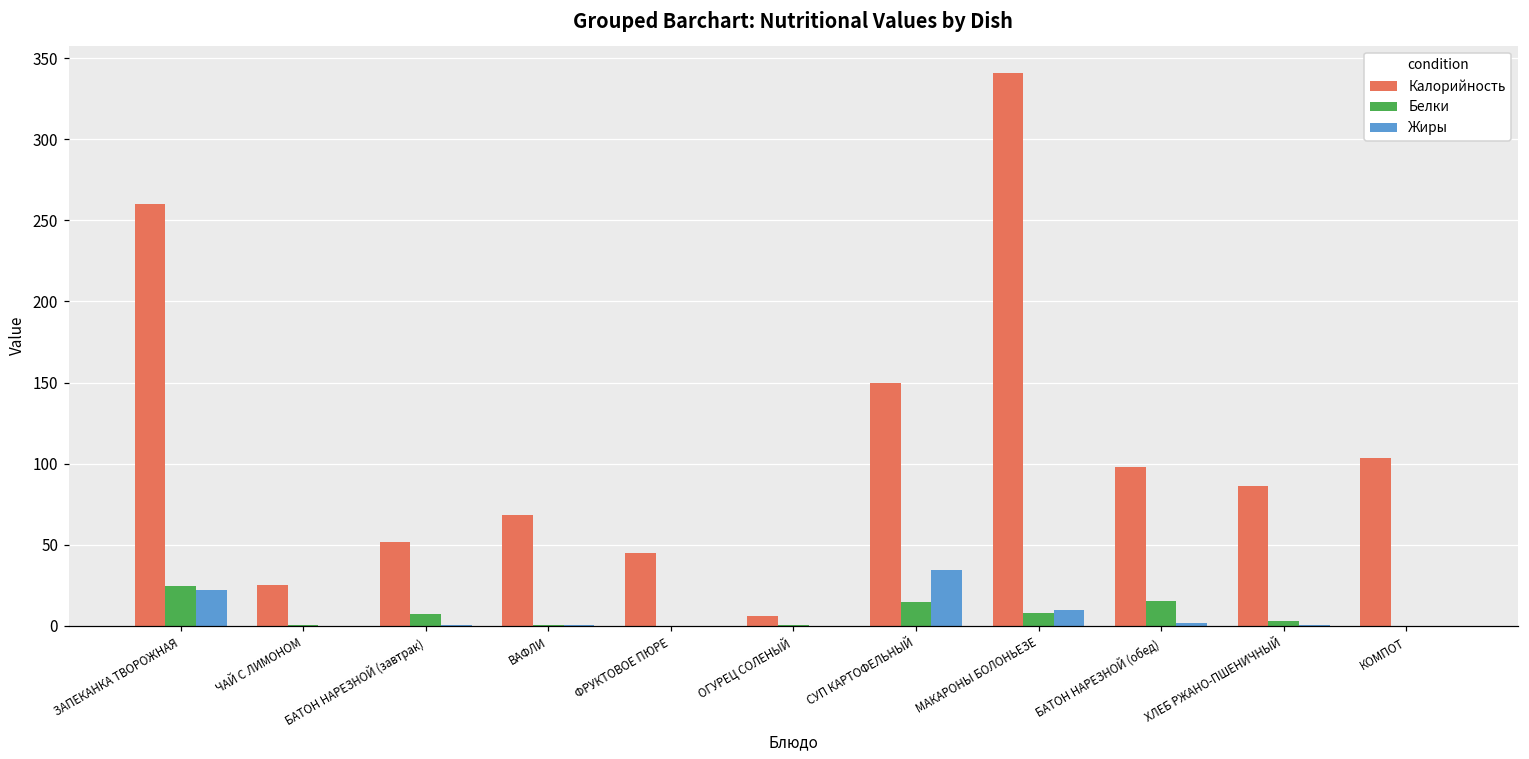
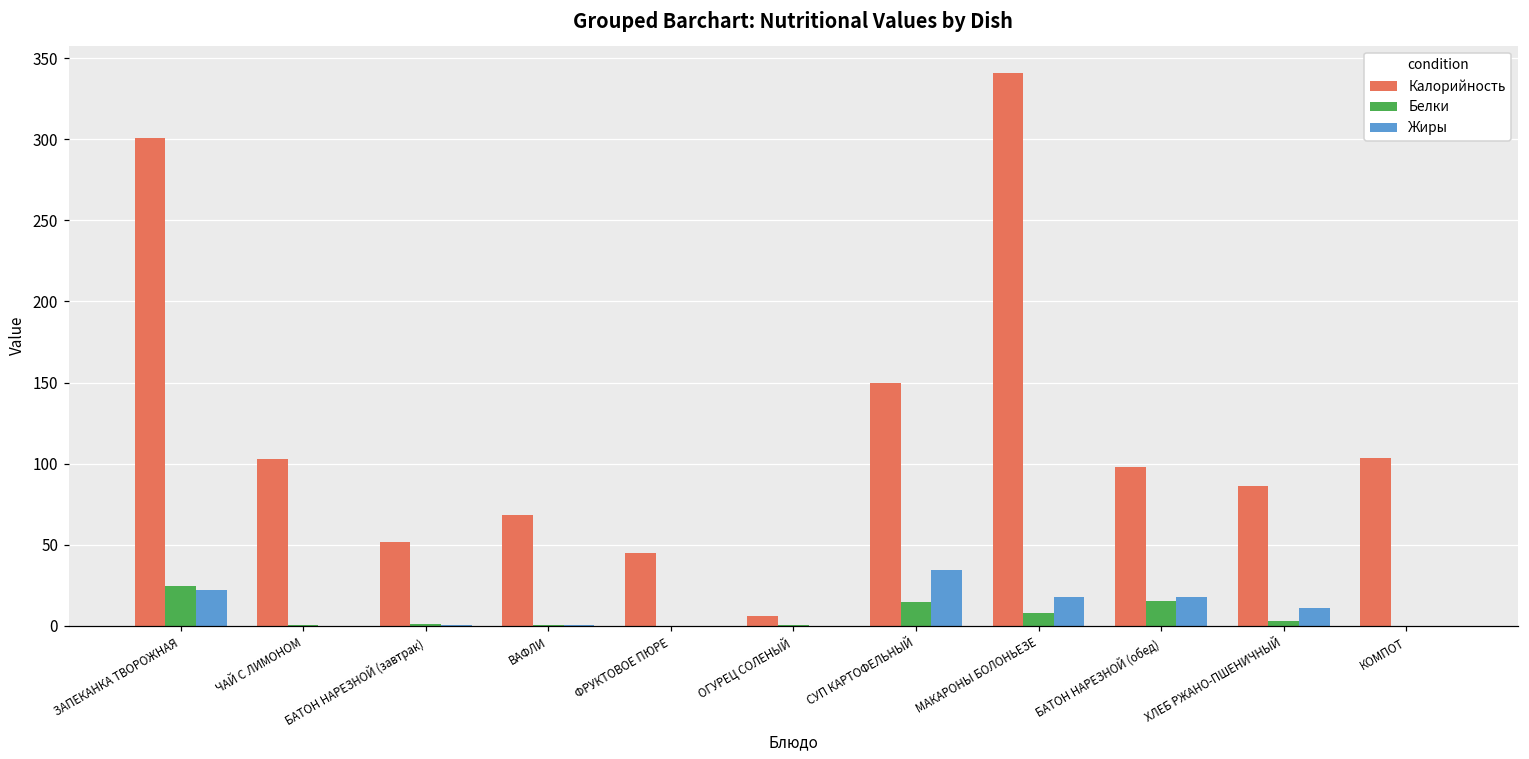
  {
    "Калорийность": {
-     "ЗАПЕКАНКА ТВОРОЖНАЯ": 260,
-     "ЧАЙ С ЛИМОНОМ": 25,
+     "ЗАПЕКАНКА ТВОРОЖНАЯ": 301,
+     "ЧАЙ С ЛИМОНОМ": 103,
      "БАТОН НАРЕЗНОЙ (завтрак)": 52,
      "ВАФЛИ": 68,
      "ФРУКТОВОЕ ПЮРЕ": 45,
      "ОГУРЕЦ СОЛЕНЫЙ": 6,
      "СУП КАРТОФЕЛЬНЫЙ": 150,
      "МАКАРОНЫ БОЛОНЬЕЗЕ": 341,
      "БАТОН НАРЕЗНОЙ (обед)": 98,
      "ХЛЕБ РЖАНО-ПШЕНИЧНЫЙ": 86,
      "КОМПОТ": 104
    },
    "Белки": {
      "ЗАПЕКАНКА ТВОРОЖНАЯ": 24,
-     "БАТОН НАРЕЗНОЙ (завтрак)": 7,
+     "БАТОН НАРЕЗНОЙ (завтрак)": 1,
      "ФРУКТОВОЕ ПЮРЕ": 0,
      "СУП КАРТОФЕЛЬНЫЙ": 14,
      "МАКАРОНЫ БОЛОНЬЕЗЕ": 8,
      "БАТОН НАРЕЗНОЙ (обед)": 15,
      "ХЛЕБ РЖАНО-ПШЕНИЧНЫЙ": 3
    },
    "Жиры": {
      "ЗАПЕКАНКА ТВОРОЖНАЯ": 22,
      "ЧАЙ С ЛИМОНОМ": 0,
      "ФРУКТОВОЕ ПЮРЕ": 0,
      "СУП КАРТОФЕЛЬНЫЙ": 34,
-     "МАКАРОНЫ БОЛОНЬЕЗЕ": 10,
-     "БАТОН НАРЕЗНОЙ (обед)": 1,
-     "ХЛЕБ РЖАНО-ПШЕНИЧНЫЙ": 0
+     "МАКАРОНЫ БОЛОНЬЕЗЕ": 18,
+     "БАТОН НАРЕЗНОЙ (обед)": 18,
+     "ХЛЕБ РЖАНО-ПШЕНИЧНЫЙ": 11
    }
  }
